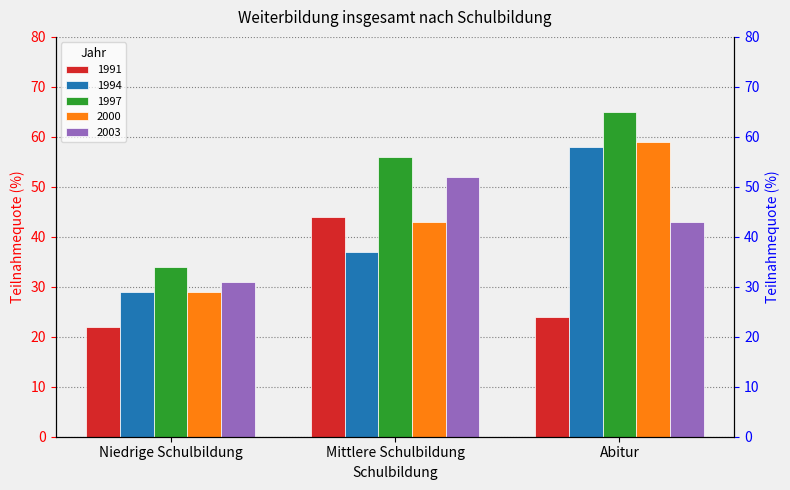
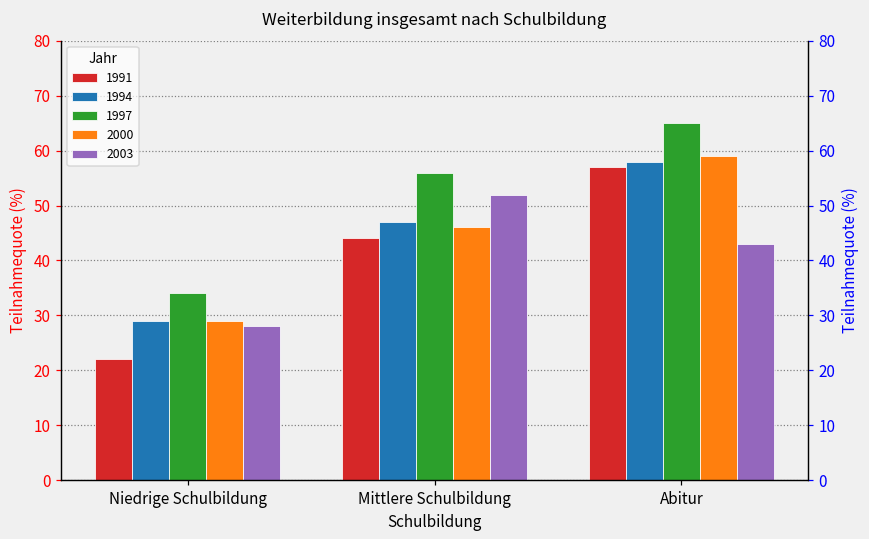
  {
    "1991": {
      "Niedrige Schulbildung": 22,
      "Mittlere Schulbildung": 44,
-     "Abitur": 24
+     "Abitur": 57
    },
    "1994": {
      "Niedrige Schulbildung": 29,
-     "Mittlere Schulbildung": 37,
+     "Mittlere Schulbildung": 47,
      "Abitur": 58
    },
    "1997": {
      "Niedrige Schulbildung": 34,
      "Mittlere Schulbildung": 56,
      "Abitur": 65
    },
    "2000": {
      "Niedrige Schulbildung": 29,
-     "Mittlere Schulbildung": 43,
+     "Mittlere Schulbildung": 46,
      "Abitur": 59
    },
    "2003": {
-     "Niedrige Schulbildung": 31,
+     "Niedrige Schulbildung": 28,
      "Mittlere Schulbildung": 52,
      "Abitur": 43
    }
  }
